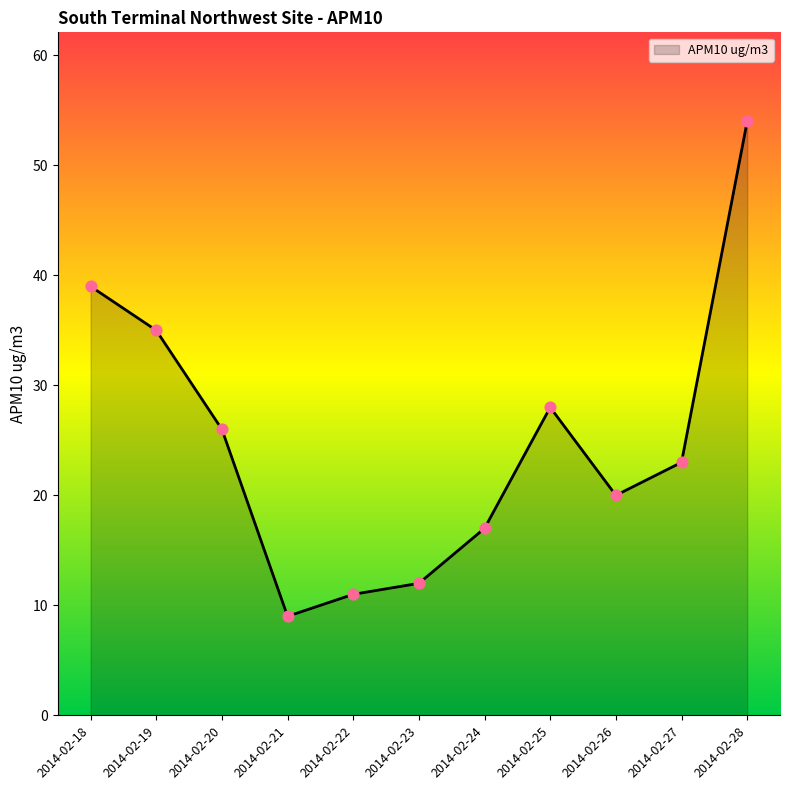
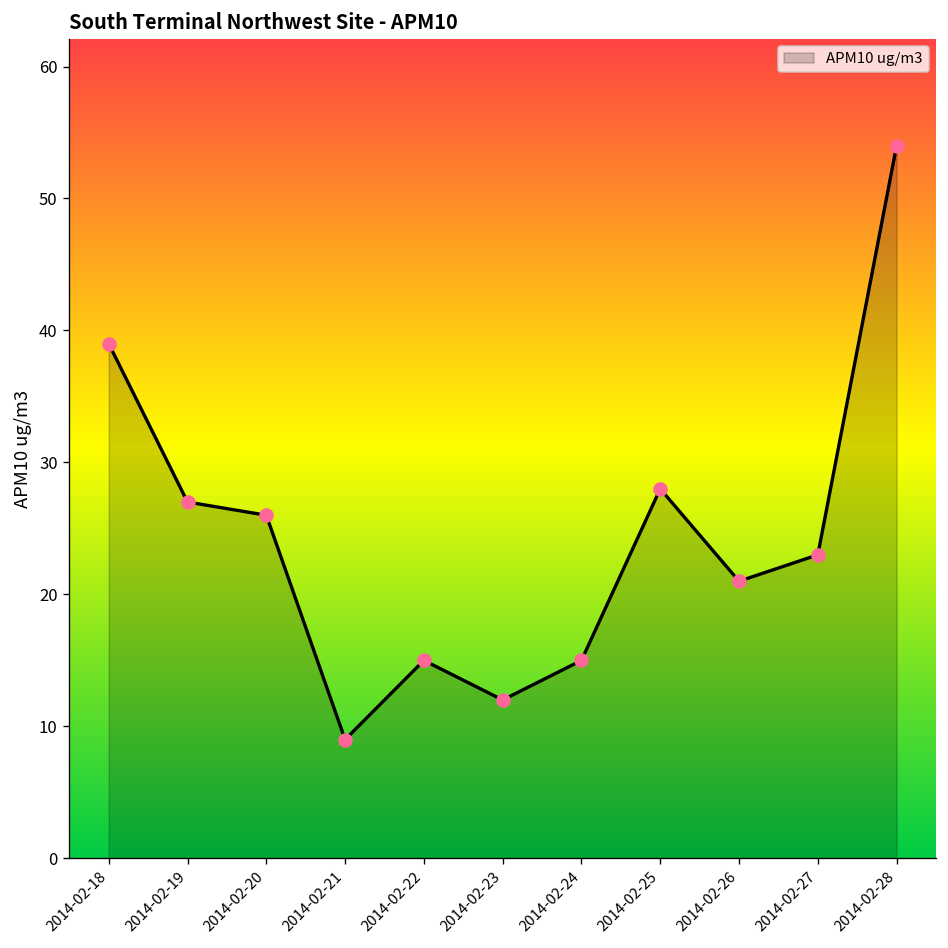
  {
    "2014-02-18": 39,
-   "2014-02-19": 35,
+   "2014-02-19": 27,
    "2014-02-20": 26,
    "2014-02-21": 9,
-   "2014-02-22": 11,
+   "2014-02-22": 15,
    "2014-02-23": 12,
-   "2014-02-24": 17,
+   "2014-02-24": 15,
    "2014-02-25": 28,
-   "2014-02-26": 20,
+   "2014-02-26": 21,
    "2014-02-27": 23,
    "2014-02-28": 54
  }
